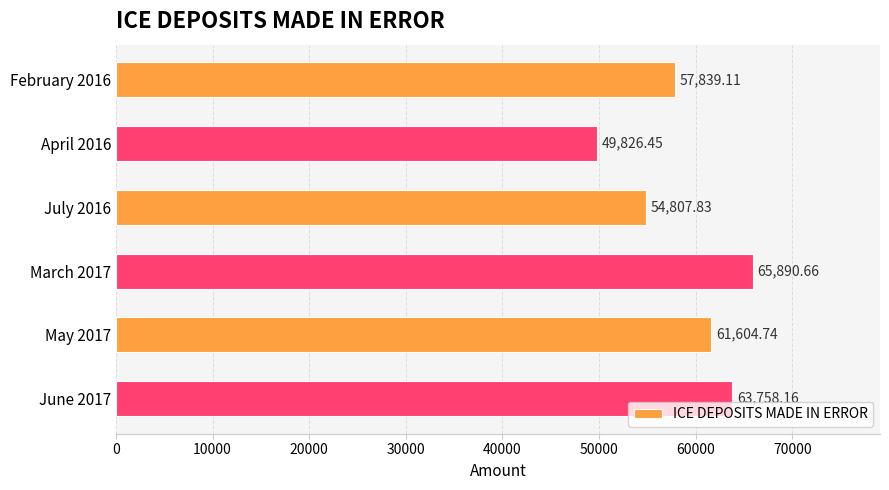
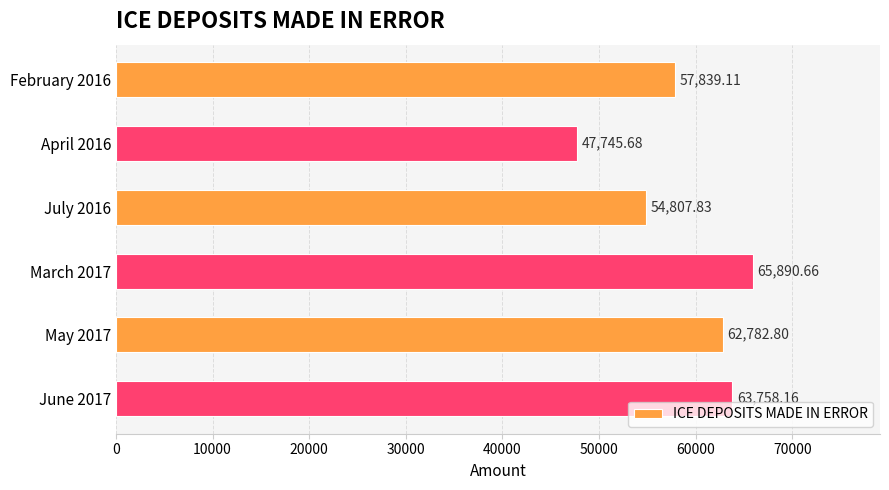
  {
    "February 2016": "57,839.11",
-   "April 2016": "49,826.45",
+   "April 2016": "47,745.68",
    "July 2016": "54,807.83",
    "March 2017": "65,890.66",
-   "May 2017": "61,604.74"
+   "May 2017": "62,782.80"
  }
